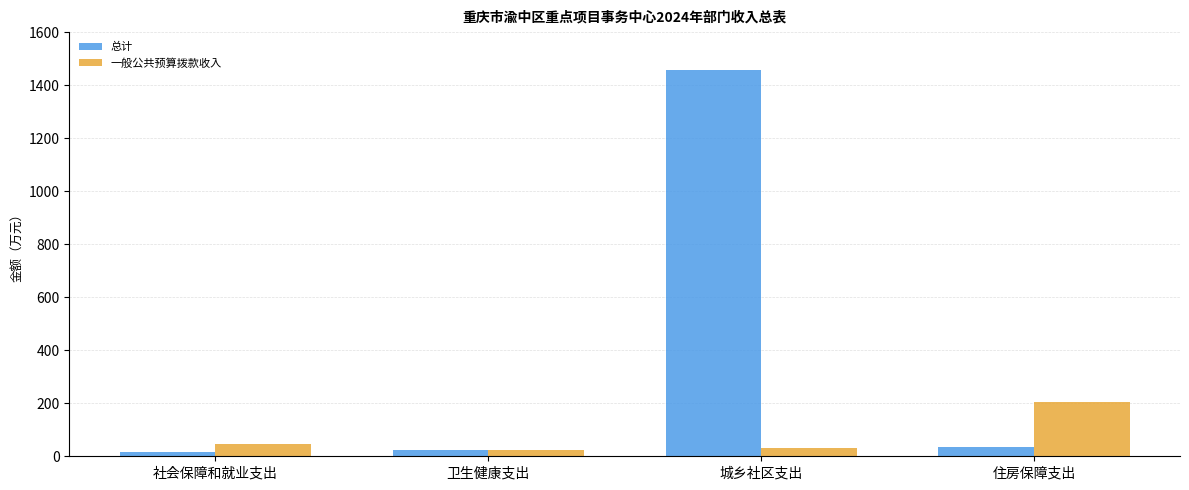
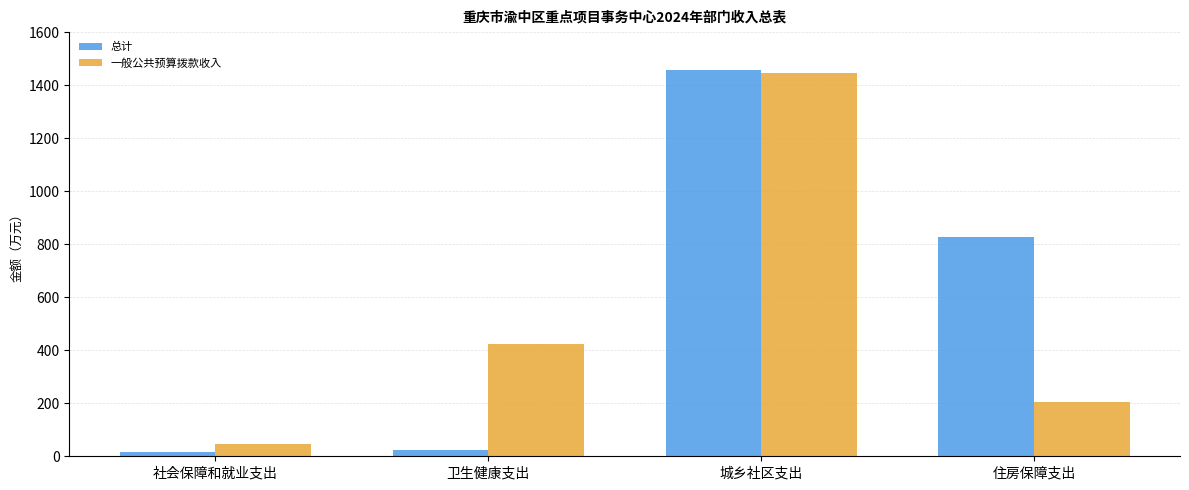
  {
    "总计": {
      "社会保障和就业支出": 20,
      "卫生健康支出": 20,
      "城乡社区支出": 1460,
-     "住房保障支出": 30
+     "住房保障支出": 830
    },
    "一般公共预算拨款收入": {
      "社会保障和就业支出": 50,
-     "卫生健康支出": 20,
-     "城乡社区支出": 30,
+     "卫生健康支出": 420,
+     "城乡社区支出": 1450,
      "住房保障支出": 200
    }
  }
